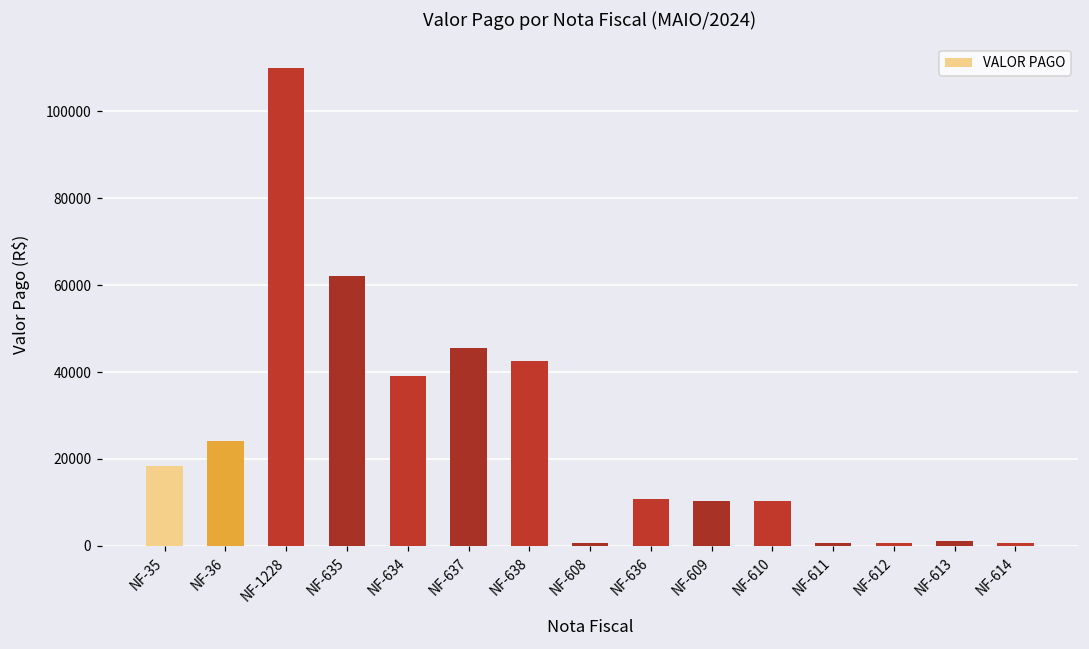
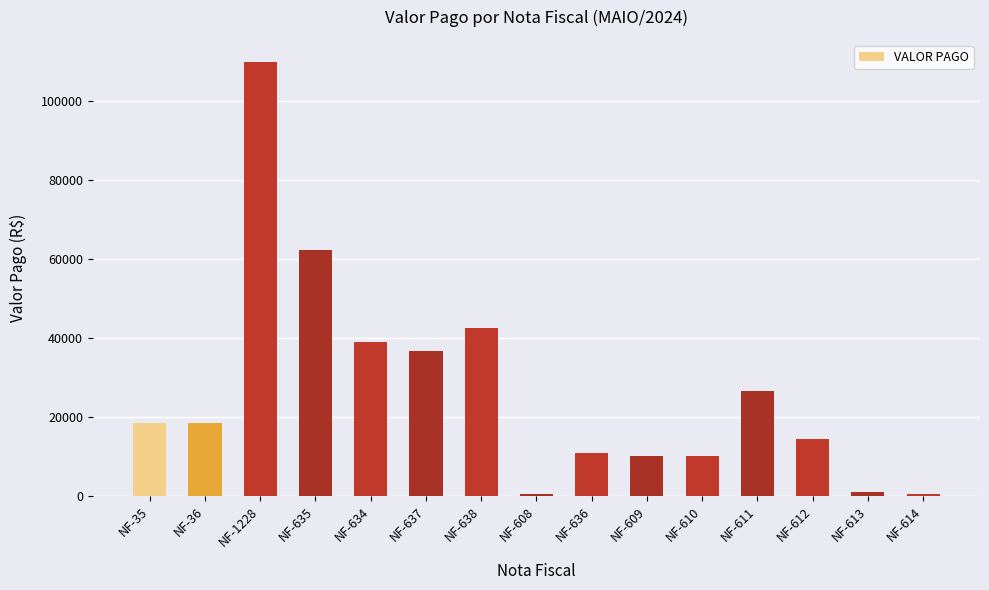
  {
    "NF-35": 18000,
-   "NF-36": 24000,
+   "NF-36": 19000,
    "NF-1228": 110000,
    "NF-635": 62000,
    "NF-634": 39000,
-   "NF-637": 46000,
+   "NF-637": 37000,
    "NF-638": 43000,
    "NF-636": 11000,
    "NF-609": 10000,
    "NF-610": 10000,
-   "NF-611": 1000,
-   "NF-612": 1000,
+   "NF-611": 27000,
+   "NF-612": 14000,
    "NF-613": 1000
  }
